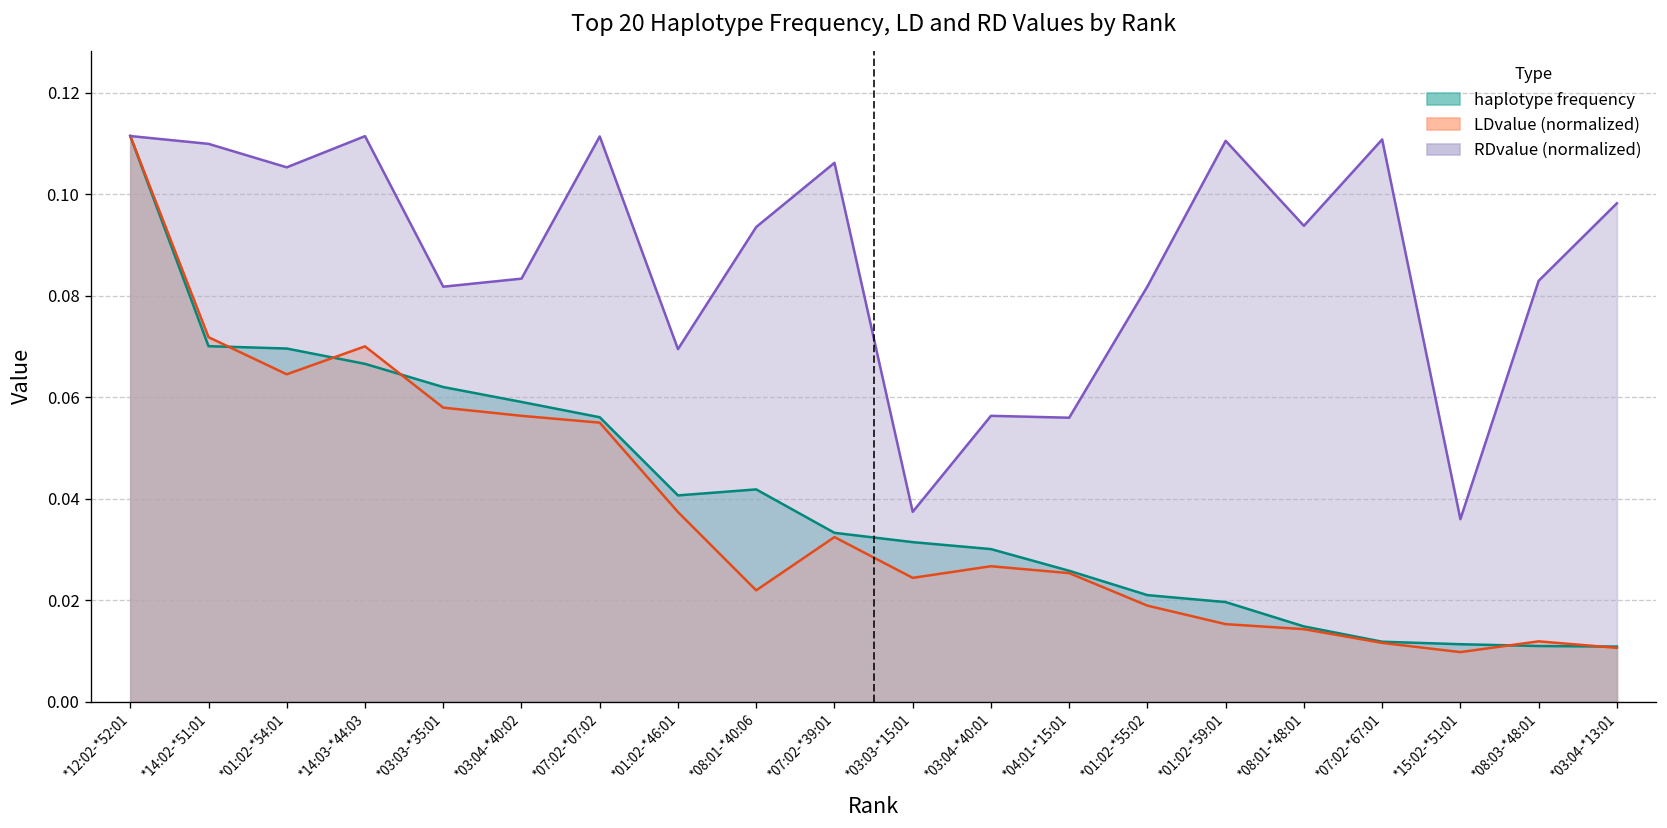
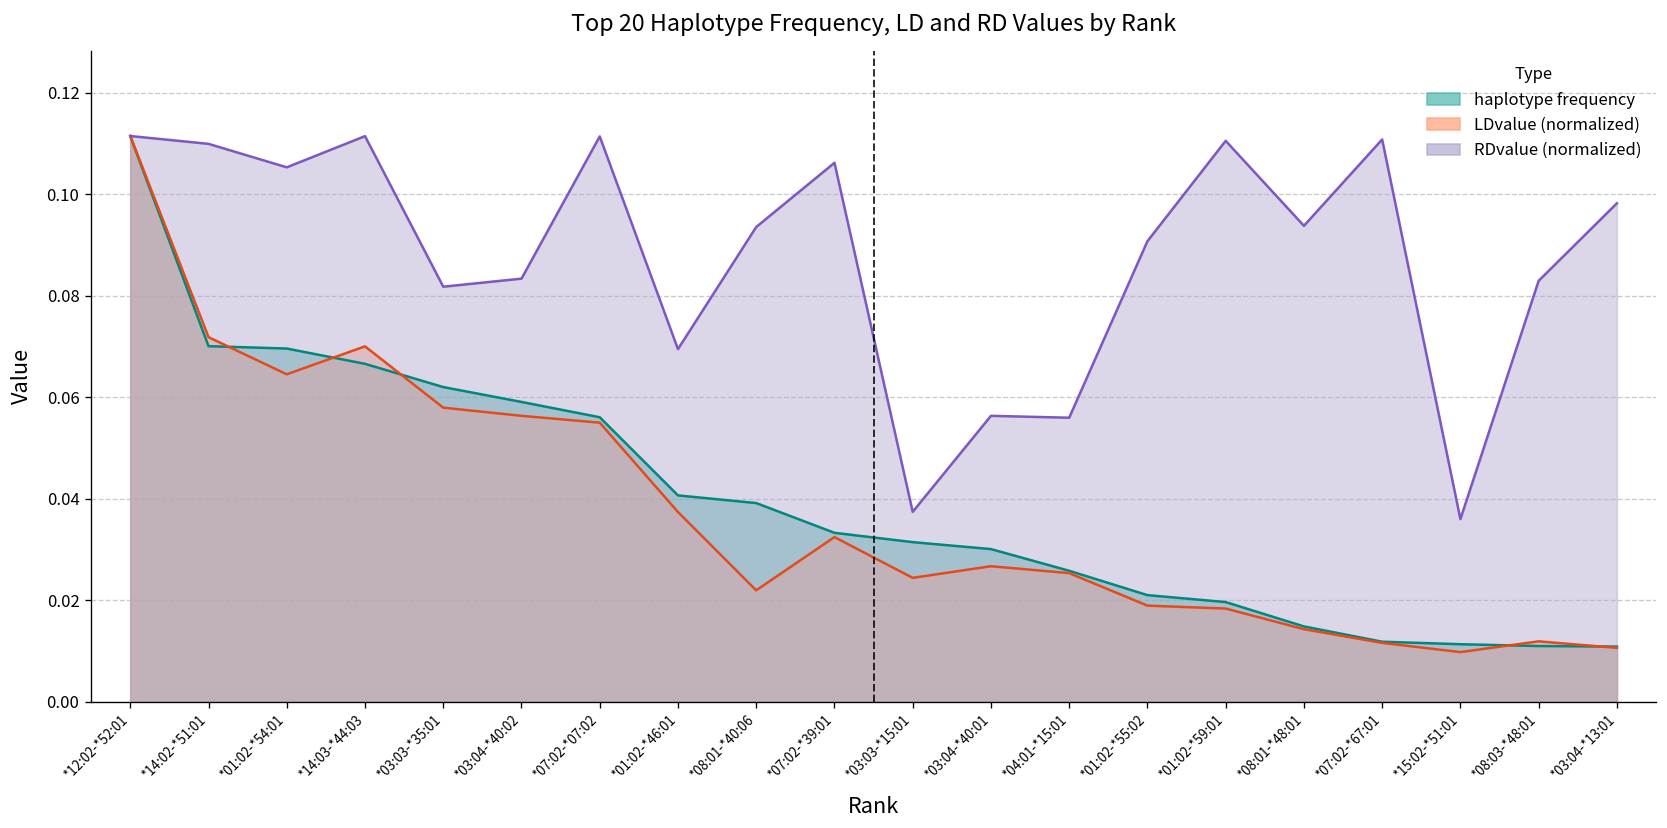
  {
    "haplotype frequency": {
      "*14:02-*51:01": 0.070,
      "*01:02-*54:01": 0.070,
      "*14:03-*44:03": 0.067,
      "*03:03-*35:01": 0.062,
      "*03:04-*40:02": 0.059,
      "*07:02-*07:02": 0.056,
      "*01:02-*46:01": 0.041,
-     "*08:01-*40:06": 0.042,
+     "*08:01-*40:06": 0.039,
      "*07:02-*39:01": 0.033,
      "*03:03-*15:01": 0.031,
      "*03:04-*40:01": 0.030,
      "*01:02-*55:02": 0.021,
      "*01:02-*59:01": 0.020,
      "*15:02-*51:01": 0.011,
      "*08:03-*48:01": 0.011
    },
    "LDvalue (normalized)": {
      "*14:02-*51:01": 0.072,
      "*01:02-*54:01": 0.065,
      "*14:03-*44:03": 0.070,
      "*03:03-*35:01": 0.058,
      "*03:04-*40:02": 0.056,
      "*07:02-*07:02": 0.055,
      "*01:02-*46:01": 0.037,
      "*08:01-*40:06": 0.022,
      "*07:02-*39:01": 0.032,
      "*03:03-*15:01": 0.024,
      "*03:04-*40:01": 0.027,
      "*01:02-*55:02": 0.019,
-     "*01:02-*59:01": 0.015,
+     "*01:02-*59:01": 0.018,
      "*15:02-*51:01": 0.010,
      "*08:03-*48:01": 0.012
    },
    "RDvalue (normalized)": {
      "*14:02-*51:01": 0.110,
      "*01:02-*54:01": 0.105,
      "*14:03-*44:03": 0.111,
      "*03:03-*35:01": 0.082,
      "*03:04-*40:02": 0.083,
      "*07:02-*07:02": 0.111,
      "*01:02-*46:01": 0.069,
      "*08:01-*40:06": 0.094,
      "*07:02-*39:01": 0.106,
      "*03:03-*15:01": 0.037,
      "*03:04-*40:01": 0.056,
      "*04:01-*15:01": 0.056,
-     "*01:02-*55:02": 0.082,
+     "*01:02-*55:02": 0.091,
      "*01:02-*59:01": 0.111,
      "*08:01-*48:01": 0.094,
      "*07:02-*67:01": 0.111,
      "*15:02-*51:01": 0.036,
      "*08:03-*48:01": 0.083,
      "*03:04-*13:01": 0.098
    }
  }
